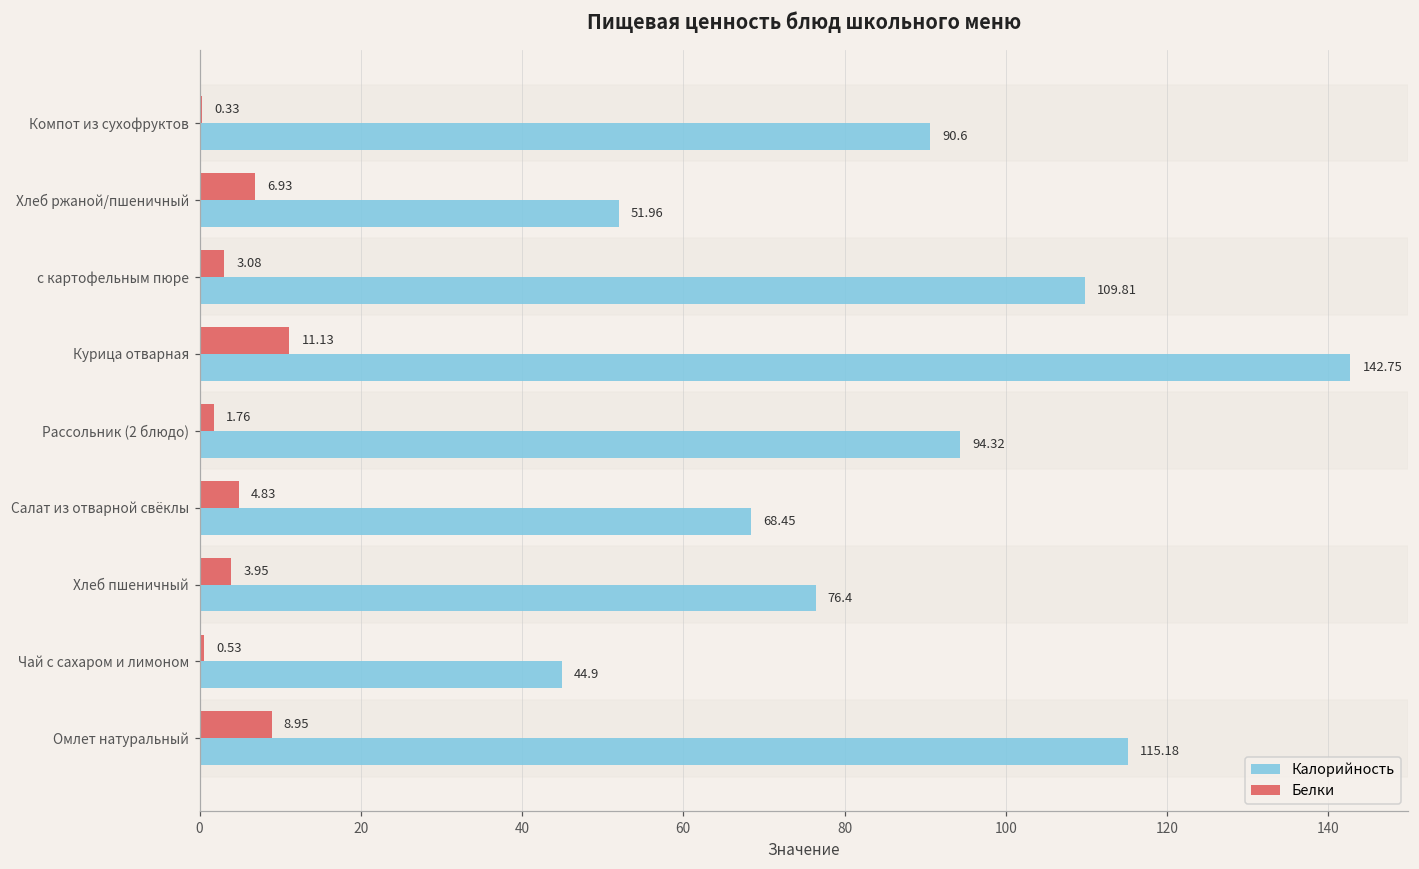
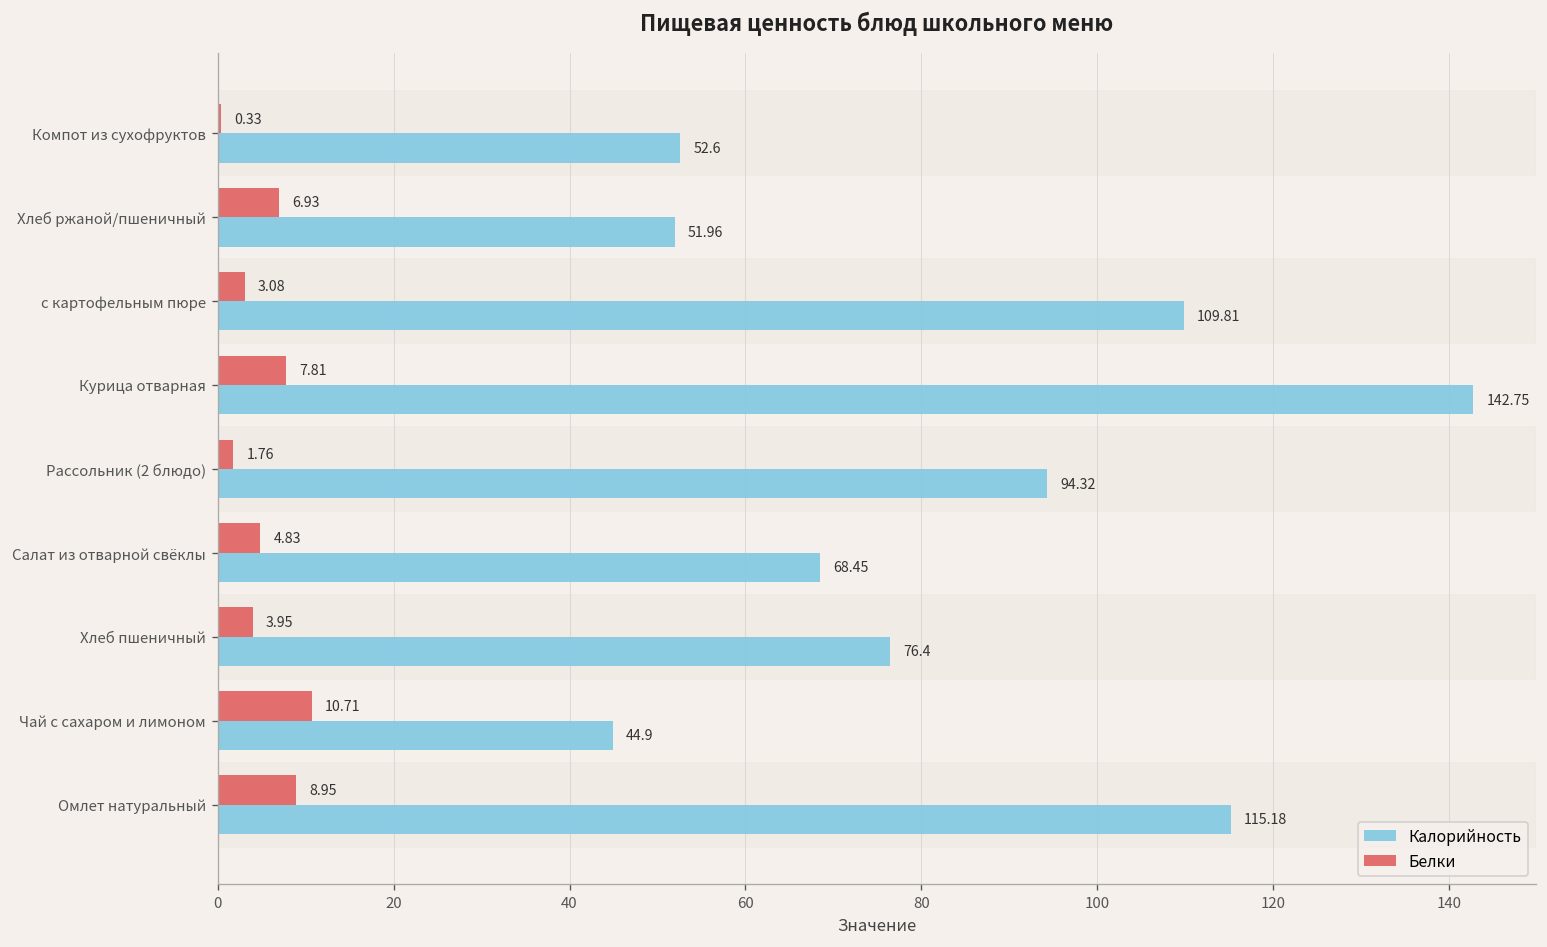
  {
    "Калорийность": {
-     "Компот из сухофруктов": 90.6,
+     "Компот из сухофруктов": 52.6,
      "Хлеб ржаной/пшеничный": 51.96,
      "с картофельным пюре": 109.81,
      "Курица отварная": 142.75,
      "Рассольник (2 блюдо)": 94.32,
      "Салат из отварной свёклы": 68.45,
      "Хлеб пшеничный": 76.4,
      "Чай с сахаром и лимоном": 44.9,
      "Омлет натуральный": 115.18
    },
    "Белки": {
      "Компот из сухофруктов": 0.33,
      "Хлеб ржаной/пшеничный": 6.93,
      "с картофельным пюре": 3.08,
-     "Курица отварная": 11.13,
+     "Курица отварная": 7.81,
      "Рассольник (2 блюдо)": 1.76,
      "Салат из отварной свёклы": 4.83,
      "Хлеб пшеничный": 3.95,
-     "Чай с сахаром и лимоном": 0.53,
+     "Чай с сахаром и лимоном": 10.71,
      "Омлет натуральный": 8.95
    }
  }
